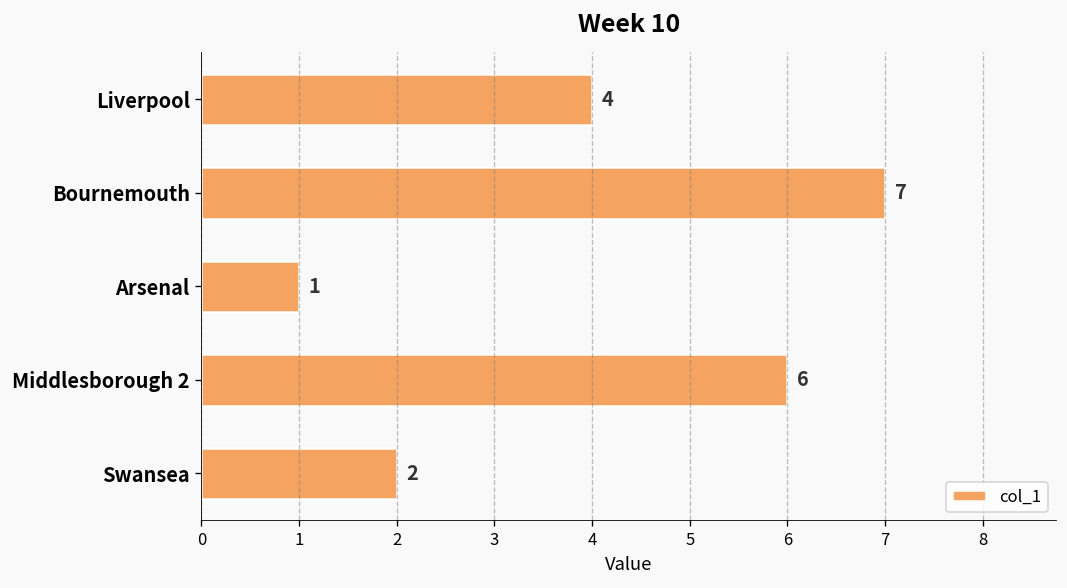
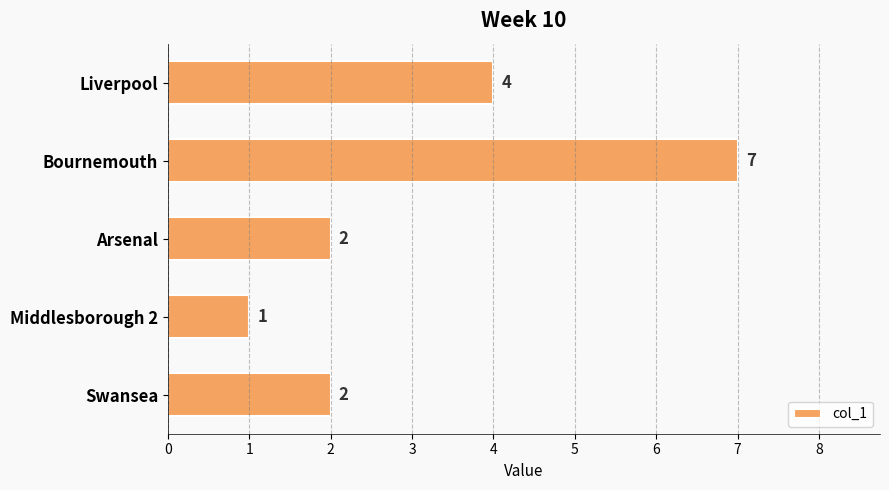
  {
    "Liverpool": 4,
    "Bournemouth": 7,
-   "Arsenal": 1,
-   "Middlesborough 2": 6,
+   "Arsenal": 2,
+   "Middlesborough 2": 1,
    "Swansea": 2
  }
